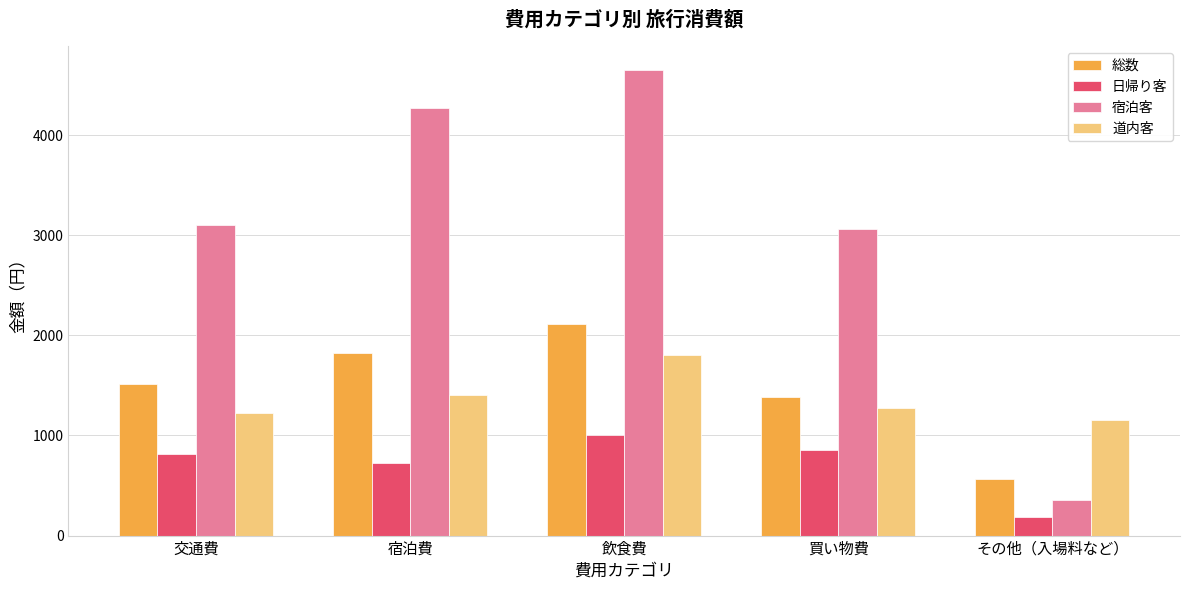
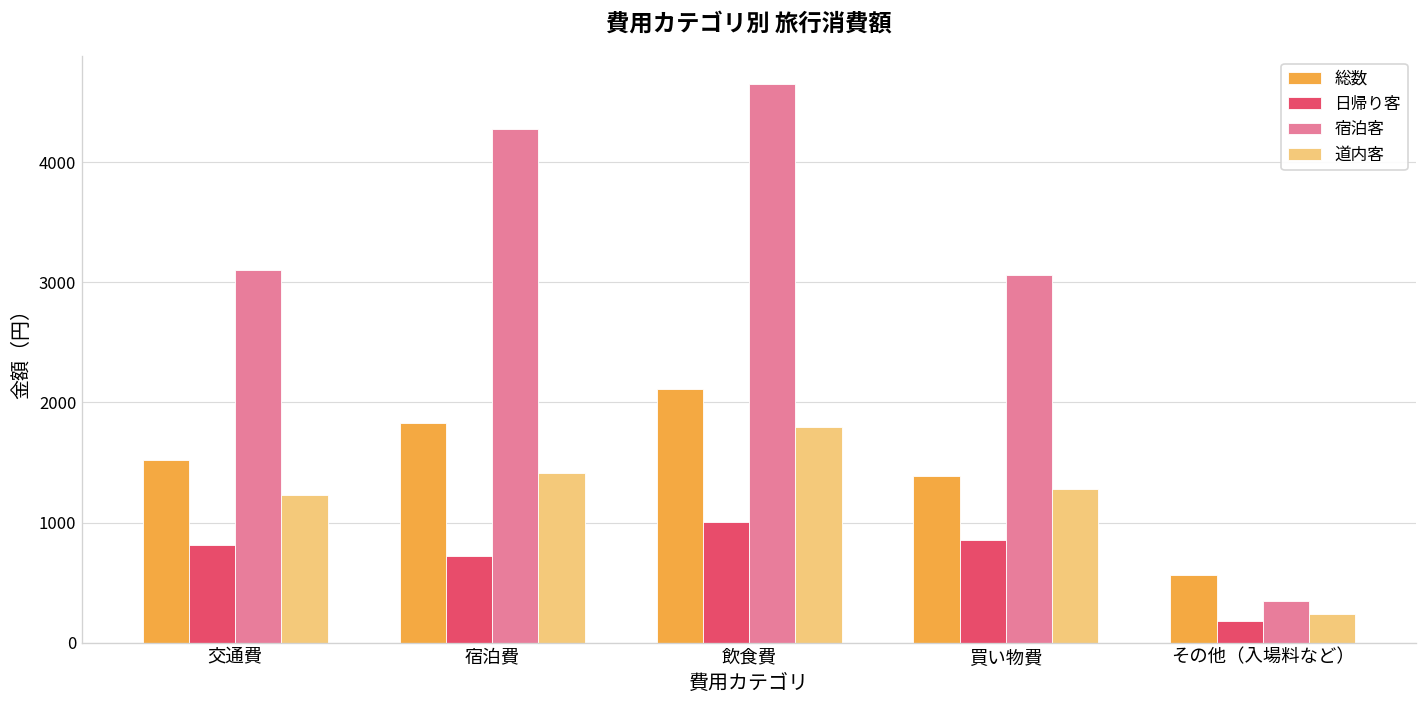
  {
    "総数": {
      "交通費": 1520,
      "宿泊費": 1830,
      "飲食費": 2110,
      "買い物費": 1390,
      "その他（入場料など）": 570
    },
    "日帰り客": {
      "交通費": 810,
      "宿泊費": 720,
      "飲食費": 1010,
      "買い物費": 860,
      "その他（入場料など）": 180
    },
    "宿泊客": {
      "交通費": 3100,
      "宿泊費": 4270,
      "飲食費": 4660,
      "買い物費": 3060,
      "その他（入場料など）": 350
    },
    "道内客": {
      "交通費": 1230,
      "宿泊費": 1410,
      "飲食費": 1800,
      "買い物費": 1280,
-     "その他（入場料など）": 1150
+     "その他（入場料など）": 240
    }
  }
